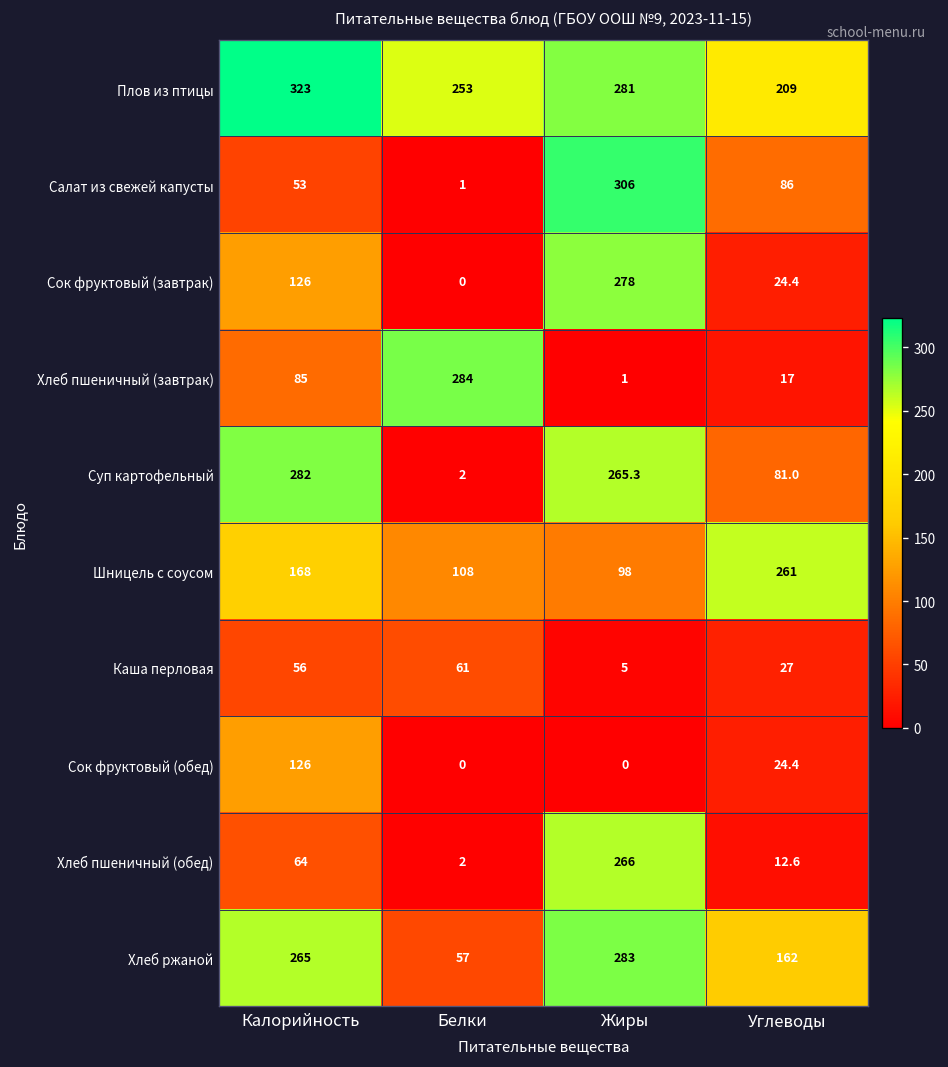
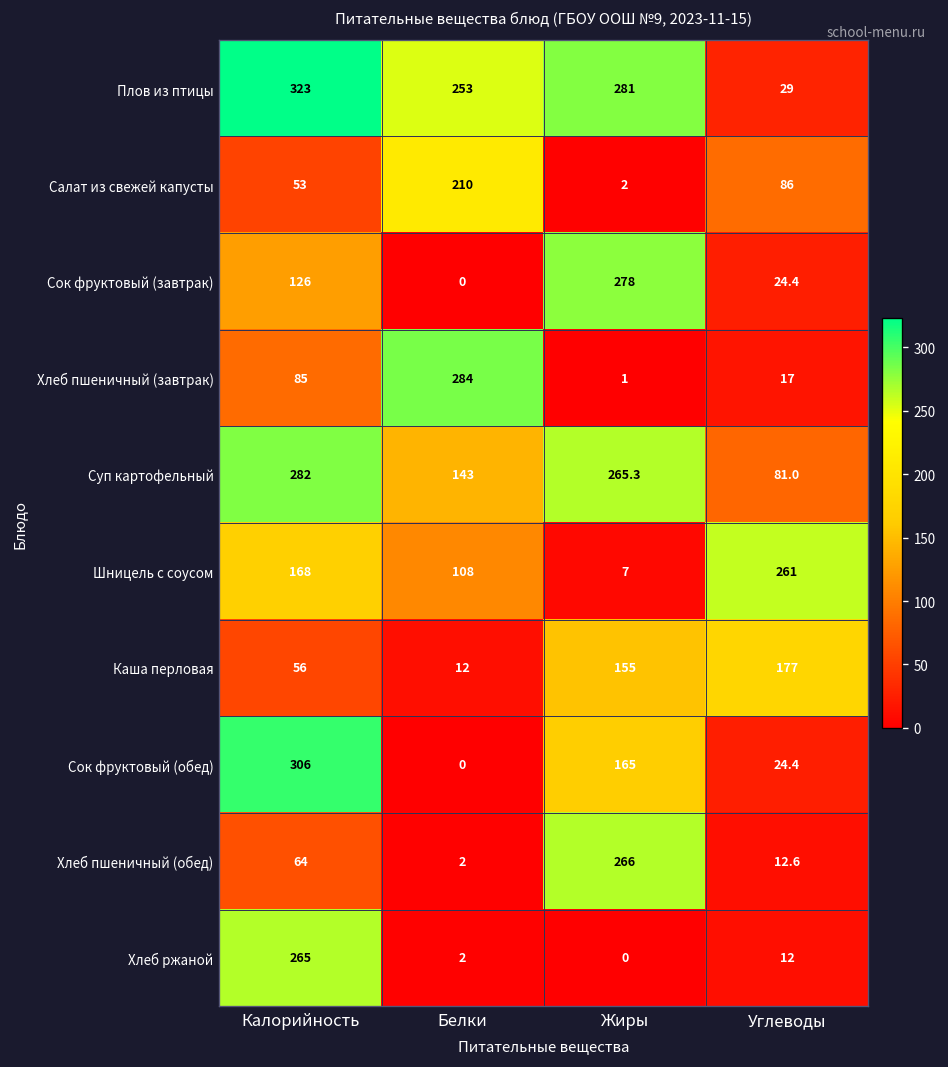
  {
    "Плов из птицы": {
      "Калорийность": 323,
      "Белки": 253,
      "Жиры": 281,
-     "Углеводы": 209
+     "Углеводы": 29
    },
    "Салат из свежей капусты": {
      "Калорийность": 53,
-     "Белки": 1,
-     "Жиры": 306,
+     "Белки": 210,
+     "Жиры": 2,
      "Углеводы": 86
    },
    "Сок фруктовый (завтрак)": {
      "Калорийность": 126,
      "Белки": 0,
      "Жиры": 278,
      "Углеводы": 24.4
    },
    "Хлеб пшеничный (завтрак)": {
      "Калорийность": 85,
      "Белки": 284,
      "Жиры": 1,
      "Углеводы": 17
    },
    "Суп картофельный": {
      "Калорийность": 282,
-     "Белки": 2,
+     "Белки": 143,
      "Жиры": 265.3,
      "Углеводы": 81.0
    },
    "Шницель с соусом": {
      "Калорийность": 168,
      "Белки": 108,
-     "Жиры": 98,
+     "Жиры": 7,
      "Углеводы": 261
    },
    "Каша перловая": {
      "Калорийность": 56,
-     "Белки": 61,
-     "Жиры": 5,
-     "Углеводы": 27
+     "Белки": 12,
+     "Жиры": 155,
+     "Углеводы": 177
    },
    "Сок фруктовый (обед)": {
-     "Калорийность": 126,
+     "Калорийность": 306,
      "Белки": 0,
-     "Жиры": 0,
+     "Жиры": 165,
      "Углеводы": 24.4
    },
    "Хлеб пшеничный (обед)": {
      "Калорийность": 64,
      "Белки": 2,
      "Жиры": 266,
      "Углеводы": 12.6
    },
    "Хлеб ржаной": {
      "Калорийность": 265,
-     "Белки": 57,
-     "Жиры": 283,
-     "Углеводы": 162
+     "Белки": 2,
+     "Жиры": 0,
+     "Углеводы": 12
    }
  }
